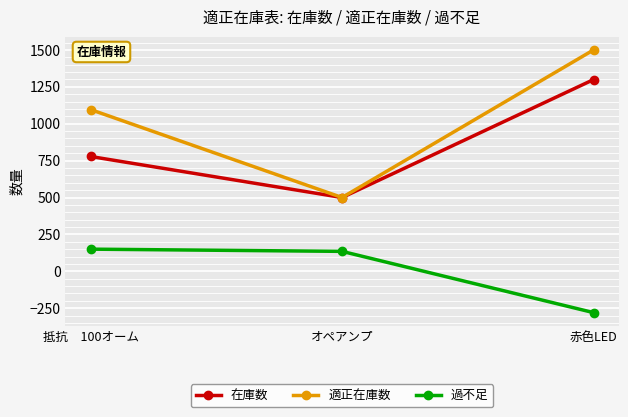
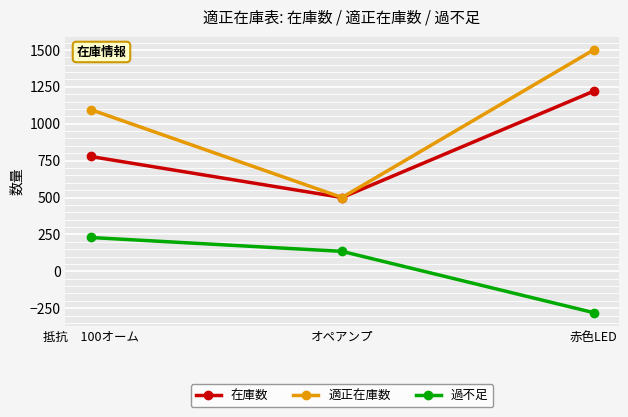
  {
    "在庫数": {
      "抵抗 100オーム": 780,
-     "赤色LED": 1300
+     "赤色LED": 1220
    },
    "適正在庫数": {
      "抵抗 100オーム": 1100,
      "赤色LED": 1500
    },
    "過不足": {
-     "抵抗 100オーム": 150,
+     "抵抗 100オーム": 230,
      "オペアンプ": 140,
      "赤色LED": -280
    }
  }
